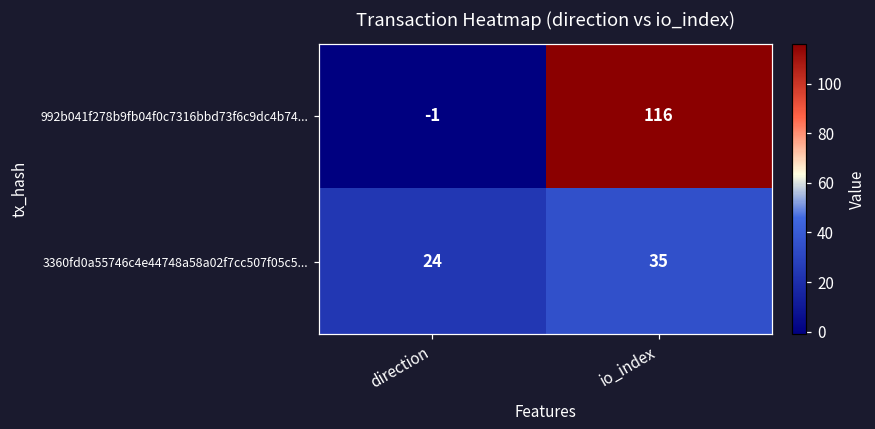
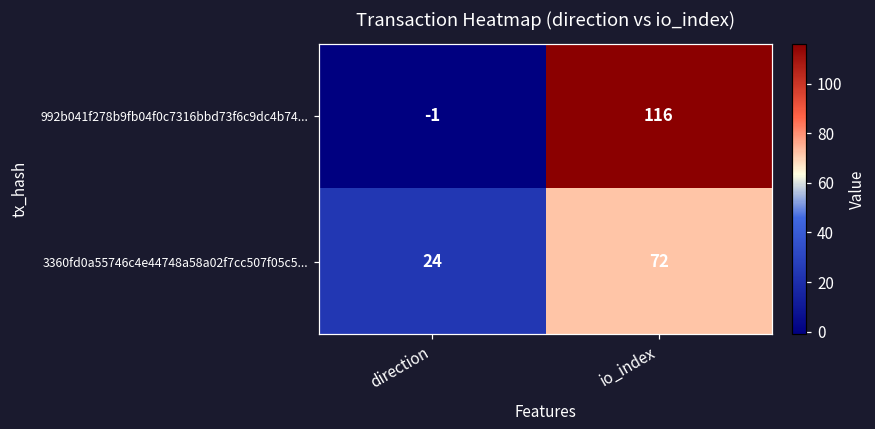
  {
    "992b041f278b9fb04f0c7316bbd73f6c9dc4b74...": {
      "direction": -1,
      "io_index": 116
    },
    "3360fd0a55746c4e44748a58a02f7cc507f05c5...": {
      "direction": 24,
-     "io_index": 35
+     "io_index": 72
    }
  }
